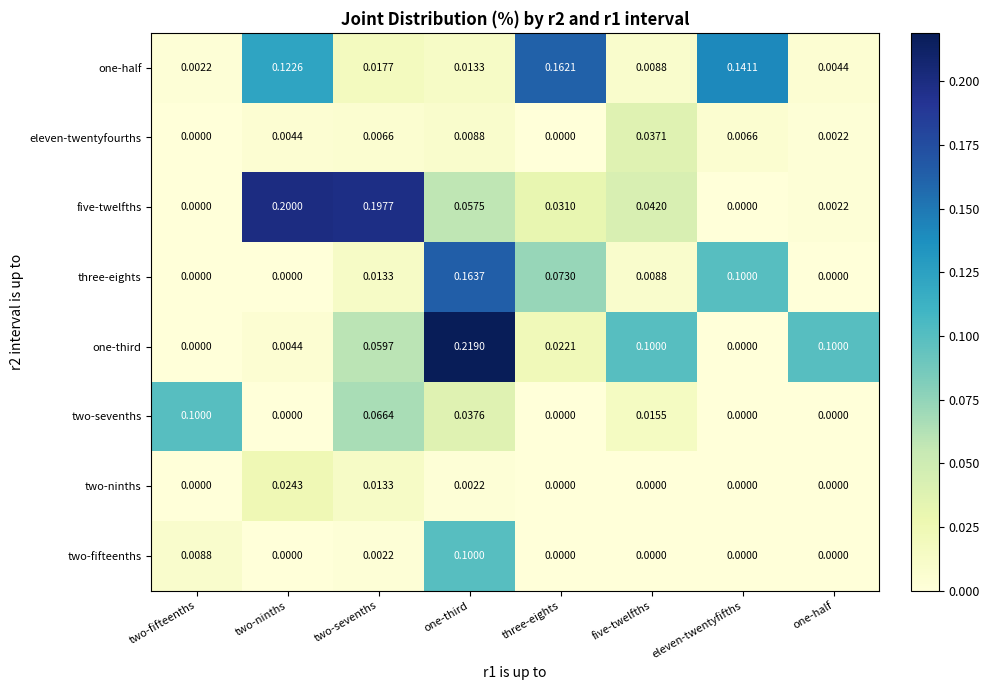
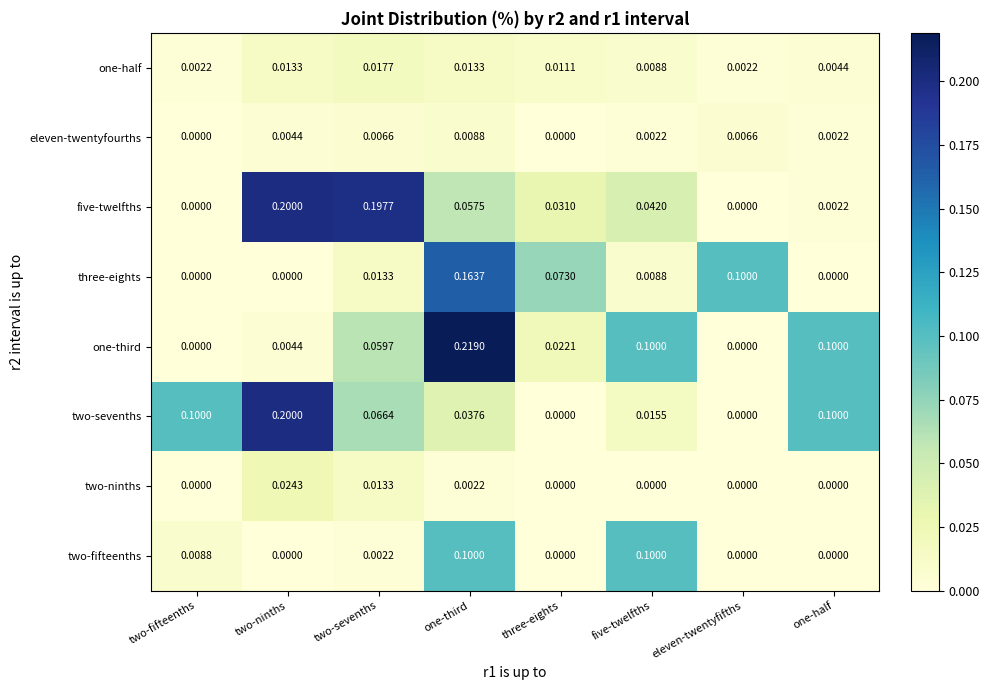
  {
    "one-half": {
      "two-fifteenths": 0.0022,
-     "two-ninths": 0.1226,
+     "two-ninths": 0.0133,
      "two-sevenths": 0.0177,
      "one-third": 0.0133,
-     "three-eights": 0.1621,
+     "three-eights": 0.0111,
      "five-twelfths": 0.0088,
-     "eleven-twentyfifths": 0.1411,
+     "eleven-twentyfifths": 0.0022,
      "one-half": 0.0044
    },
    "eleven-twentyfourths": {
      "two-fifteenths": 0.0000,
      "two-ninths": 0.0044,
      "two-sevenths": 0.0066,
      "one-third": 0.0088,
      "three-eights": 0.0000,
-     "five-twelfths": 0.0371,
+     "five-twelfths": 0.0022,
      "eleven-twentyfifths": 0.0066,
      "one-half": 0.0022
    },
    "five-twelfths": {
      "two-fifteenths": 0.0000,
      "two-ninths": 0.2000,
      "two-sevenths": 0.1977,
      "one-third": 0.0575,
      "three-eights": 0.0310,
      "five-twelfths": 0.0420,
      "eleven-twentyfifths": 0.0000,
      "one-half": 0.0022
    },
    "three-eights": {
      "two-fifteenths": 0.0000,
      "two-ninths": 0.0000,
      "two-sevenths": 0.0133,
      "one-third": 0.1637,
      "three-eights": 0.0730,
      "five-twelfths": 0.0088,
      "eleven-twentyfifths": 0.1000,
      "one-half": 0.0000
    },
    "one-third": {
      "two-fifteenths": 0.0000,
      "two-ninths": 0.0044,
      "two-sevenths": 0.0597,
      "one-third": 0.2190,
      "three-eights": 0.0221,
      "five-twelfths": 0.1000,
      "eleven-twentyfifths": 0.0000,
      "one-half": 0.1000
    },
    "two-sevenths": {
      "two-fifteenths": 0.1000,
-     "two-ninths": 0.0000,
+     "two-ninths": 0.2000,
      "two-sevenths": 0.0664,
      "one-third": 0.0376,
      "three-eights": 0.0000,
      "five-twelfths": 0.0155,
      "eleven-twentyfifths": 0.0000,
-     "one-half": 0.0000
+     "one-half": 0.1000
    },
    "two-ninths": {
      "two-fifteenths": 0.0000,
      "two-ninths": 0.0243,
      "two-sevenths": 0.0133,
      "one-third": 0.0022,
      "three-eights": 0.0000,
      "five-twelfths": 0.0000,
      "eleven-twentyfifths": 0.0000,
      "one-half": 0.0000
    },
    "two-fifteenths": {
      "two-fifteenths": 0.0088,
      "two-ninths": 0.0000,
      "two-sevenths": 0.0022,
      "one-third": 0.1000,
      "three-eights": 0.0000,
-     "five-twelfths": 0.0000,
+     "five-twelfths": 0.1000,
      "eleven-twentyfifths": 0.0000,
      "one-half": 0.0000
    }
  }
